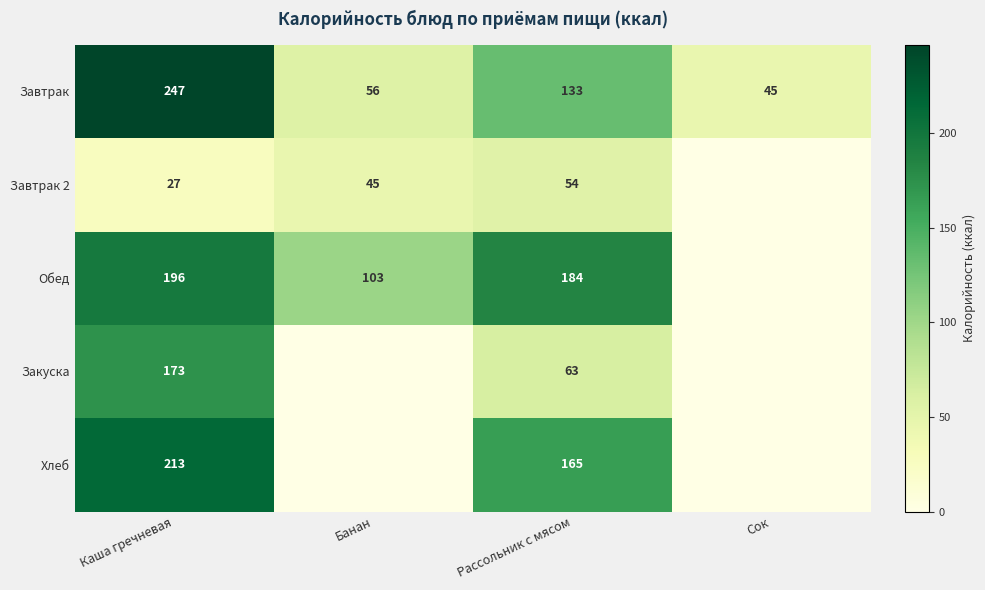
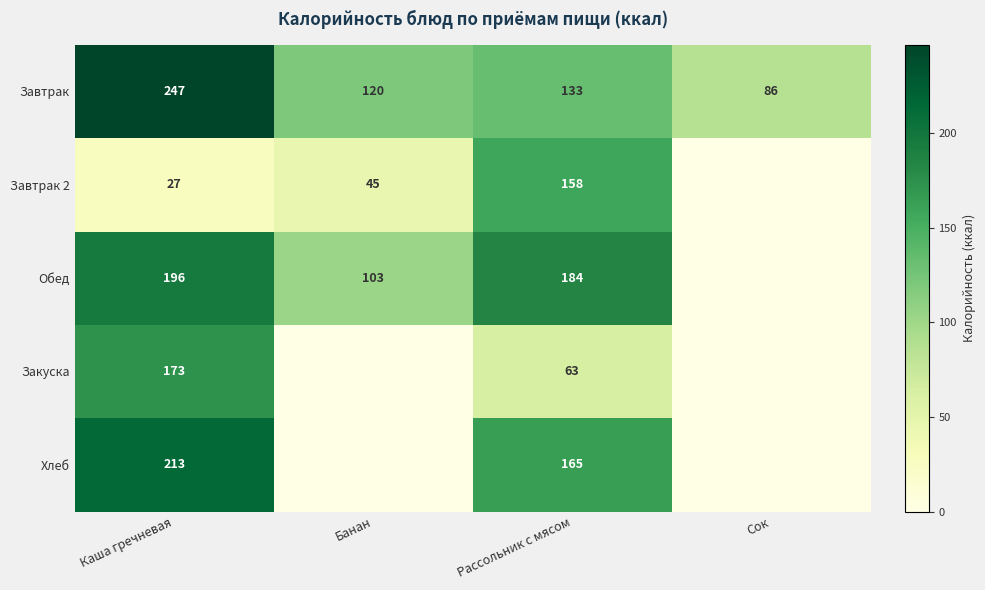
  {
    "Завтрак": {
      "Каша гречневая": 247,
-     "Банан": 56,
+     "Банан": 120,
      "Рассольник с мясом": 133,
-     "Сок": 45
+     "Сок": 86
    },
    "Завтрак 2": {
      "Каша гречневая": 27,
      "Банан": 45,
-     "Рассольник с мясом": 54
+     "Рассольник с мясом": 158
    },
    "Обед": {
      "Каша гречневая": 196,
      "Банан": 103,
      "Рассольник с мясом": 184
    },
    "Закуска": {
      "Каша гречневая": 173,
      "Рассольник с мясом": 63
    },
    "Хлеб": {
      "Каша гречневая": 213,
      "Рассольник с мясом": 165
    }
  }
